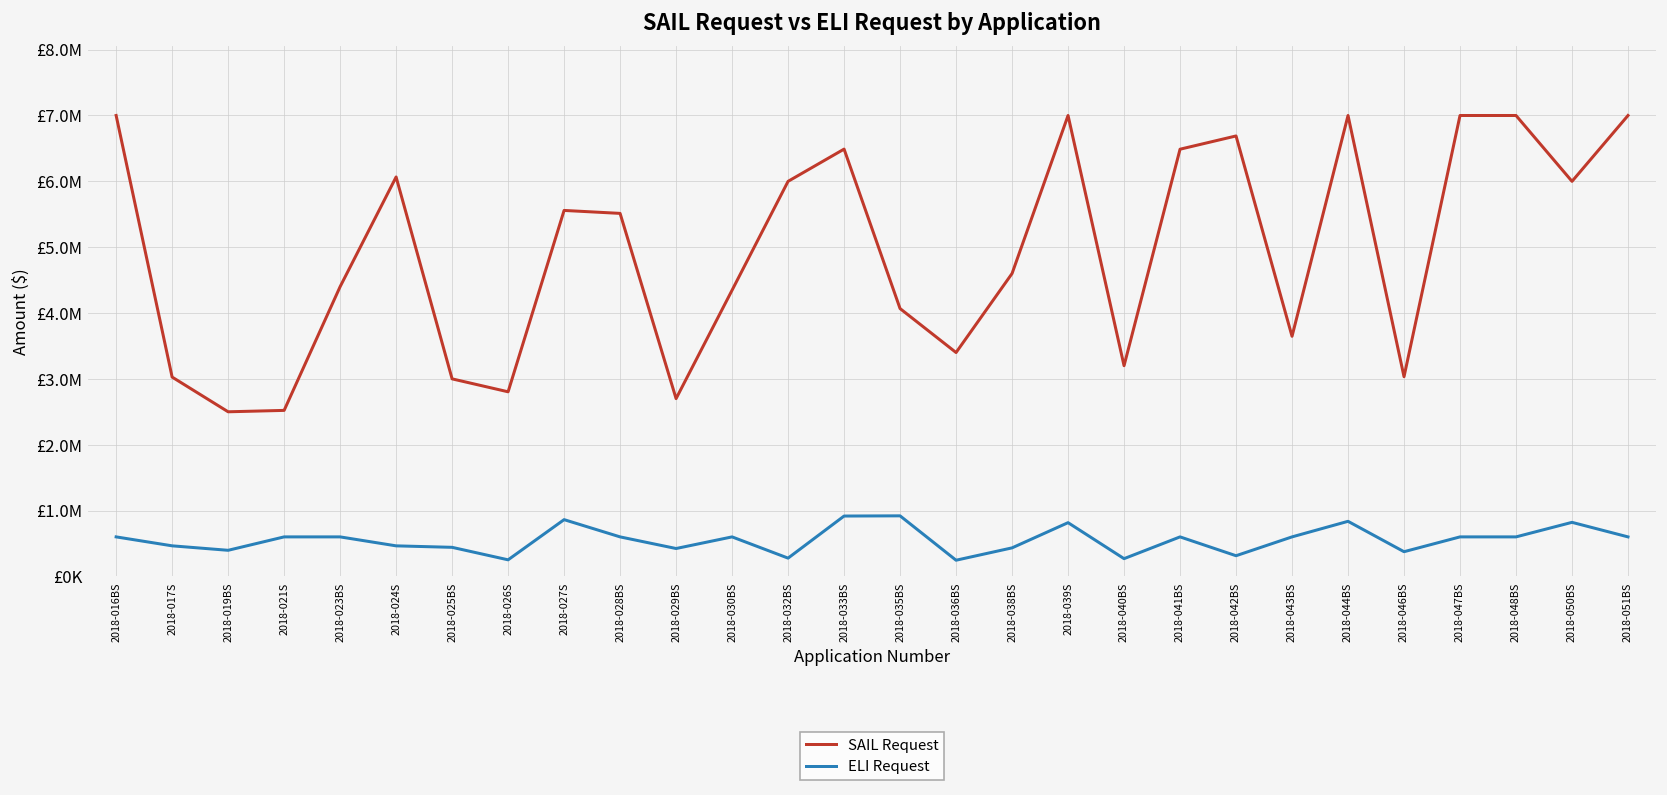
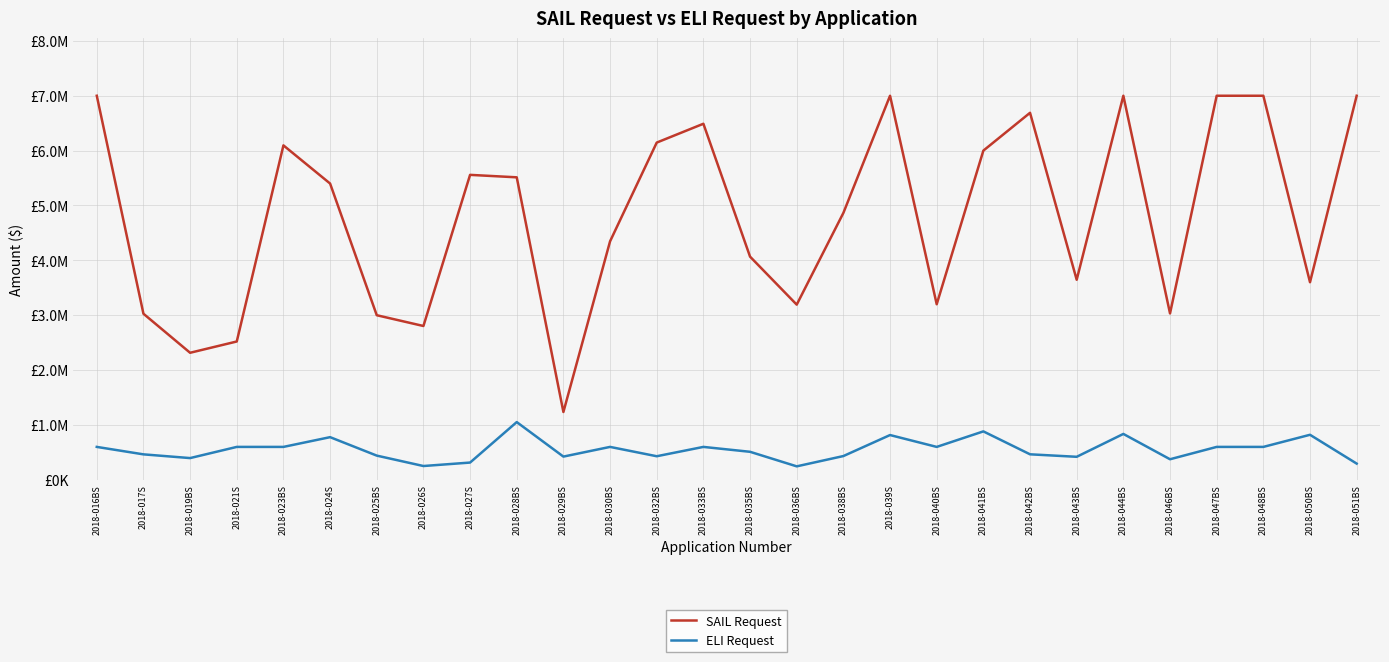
  {
    "SAIL Request": {
      "2018-016BS": "£7000000",
      "2018-017S": "£3000000",
-     "2018-019BS": "£2500000",
+     "2018-019BS": "£2300000",
      "2018-021S": "£2500000",
-     "2018-023BS": "£4400000",
-     "2018-024S": "£6100000",
+     "2018-023BS": "£6100000",
+     "2018-024S": "£5400000",
      "2018-025BS": "£3000000",
      "2018-026S": "£2800000",
      "2018-027S": "£5600000",
      "2018-028BS": "£5500000",
-     "2018-029BS": "£2700000",
+     "2018-029BS": "£1200000",
      "2018-030BS": "£4300000",
-     "2018-032BS": "£6000000",
+     "2018-032BS": "£6100000",
      "2018-033BS": "£6500000",
      "2018-035BS": "£4100000",
-     "2018-036BS": "£3400000",
-     "2018-038BS": "£4600000",
+     "2018-036BS": "£3200000",
+     "2018-038BS": "£4900000",
      "2018-039S": "£7000000",
      "2018-040BS": "£3200000",
-     "2018-041BS": "£6500000",
+     "2018-041BS": "£6000000",
      "2018-042BS": "£6700000",
      "2018-043BS": "£3600000",
      "2018-044BS": "£7000000",
      "2018-046BS": "£3000000",
      "2018-047BS": "£7000000",
      "2018-048BS": "£7000000",
-     "2018-050BS": "£6000000",
+     "2018-050BS": "£3600000",
      "2018-051BS": "£7000000"
    },
    "ELI Request": {
      "2018-016BS": "£600000",
      "2018-017S": "£500000",
      "2018-019BS": "£400000",
      "2018-021S": "£600000",
      "2018-023BS": "£600000",
-     "2018-024S": "£500000",
+     "2018-024S": "£800000",
      "2018-025BS": "£400000",
      "2018-026S": "£300000",
-     "2018-027S": "£900000",
-     "2018-028BS": "£600000",
+     "2018-027S": "£300000",
+     "2018-028BS": "£1100000",
      "2018-029BS": "£400000",
      "2018-030BS": "£600000",
-     "2018-032BS": "£300000",
-     "2018-033BS": "£900000",
-     "2018-035BS": "£900000",
+     "2018-032BS": "£400000",
+     "2018-033BS": "£600000",
+     "2018-035BS": "£500000",
      "2018-036BS": "£200000",
      "2018-038BS": "£400000",
      "2018-039S": "£800000",
-     "2018-040BS": "£300000",
-     "2018-041BS": "£600000",
-     "2018-042BS": "£300000",
-     "2018-043BS": "£600000",
+     "2018-040BS": "£600000",
+     "2018-041BS": "£900000",
+     "2018-042BS": "£500000",
+     "2018-043BS": "£400000",
      "2018-044BS": "£800000",
      "2018-046BS": "£400000",
      "2018-047BS": "£600000",
      "2018-048BS": "£600000",
      "2018-050BS": "£800000",
-     "2018-051BS": "£600000"
+     "2018-051BS": "£300000"
    }
  }
